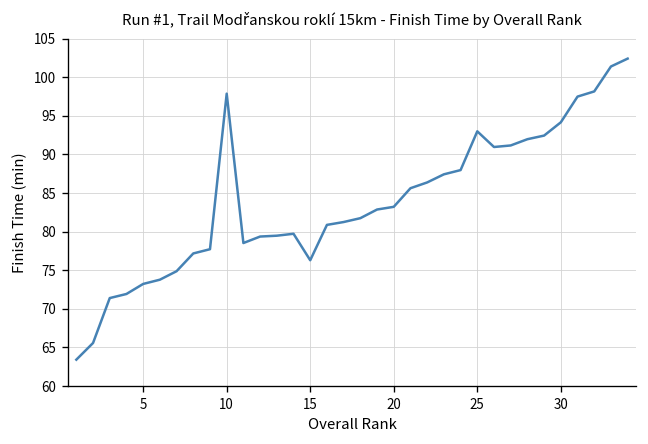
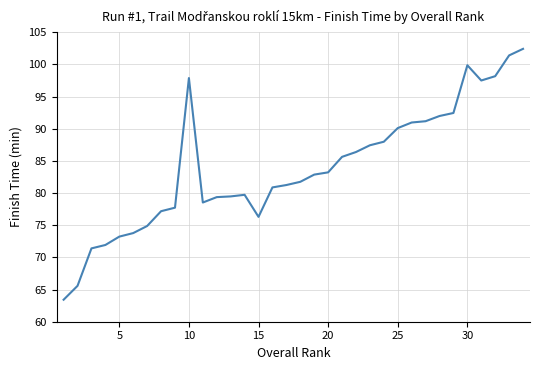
  {
    "5": 73,
    "10": 98,
    "15": 76,
    "20": 83,
-   "25": 93,
-   "30": 94
+   "25": 90,
+   "30": 100
  }
